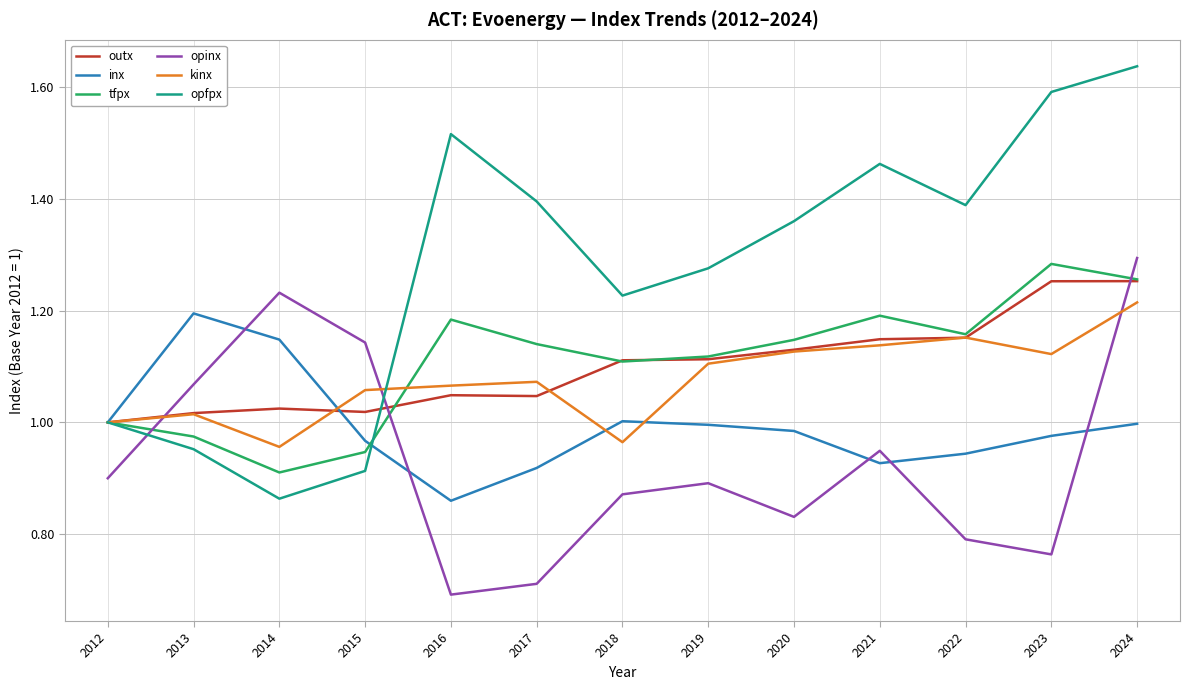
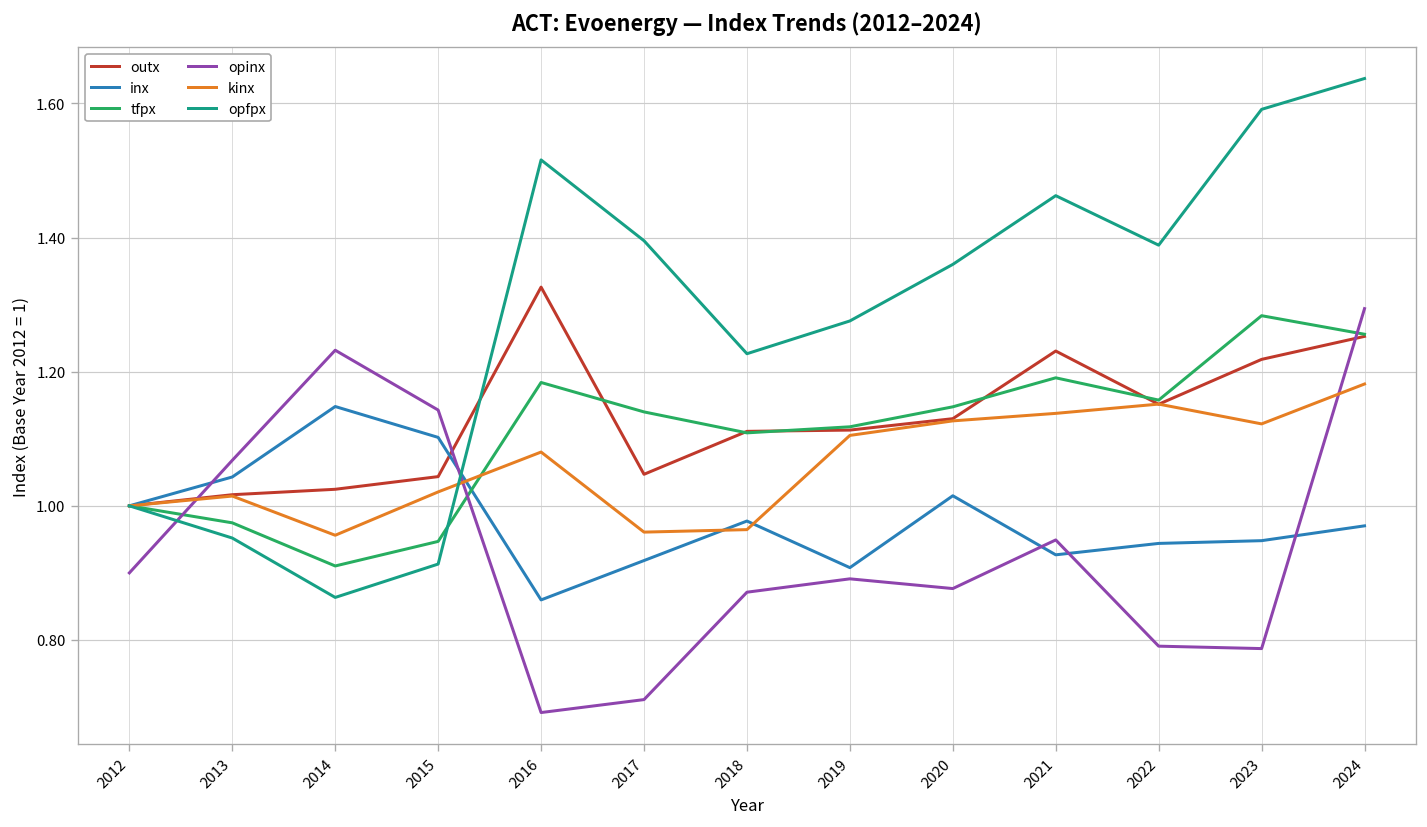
  {
    "outx": {
      "2014": 1.02,
-     "2015": 1.02,
-     "2016": 1.05,
+     "2015": 1.04,
+     "2016": 1.33,
      "2017": 1.05,
      "2019": 1.11,
-     "2021": 1.15,
-     "2023": 1.25
+     "2021": 1.23,
+     "2023": 1.22
    },
    "inx": {
-     "2013": 1.19,
+     "2013": 1.04,
      "2014": 1.15,
-     "2015": 0.97,
+     "2015": 1.10,
      "2016": 0.86,
      "2017": 0.92,
-     "2018": 1.00,
-     "2019": 1.00,
-     "2020": 0.98,
+     "2018": 0.98,
+     "2019": 0.91,
+     "2020": 1.01,
      "2021": 0.93,
      "2022": 0.94,
-     "2023": 0.98,
-     "2024": 1.00
+     "2023": 0.95,
+     "2024": 0.97
    },
    "opinx": {
      "2012": 0.90,
      "2013": 1.07,
      "2014": 1.23,
      "2015": 1.14,
      "2016": 0.69,
      "2017": 0.71,
      "2018": 0.87,
      "2019": 0.89,
-     "2020": 0.83,
+     "2020": 0.88,
      "2021": 0.95,
      "2022": 0.79,
-     "2023": 0.76,
+     "2023": 0.79,
      "2024": 1.29
    },
    "kinx": {
      "2014": 0.96,
-     "2015": 1.06,
-     "2016": 1.07,
-     "2017": 1.07,
+     "2015": 1.02,
+     "2016": 1.08,
+     "2017": 0.96,
      "2018": 0.96,
      "2019": 1.10,
      "2021": 1.14,
      "2023": 1.12,
-     "2024": 1.21
+     "2024": 1.18
    }
  }
